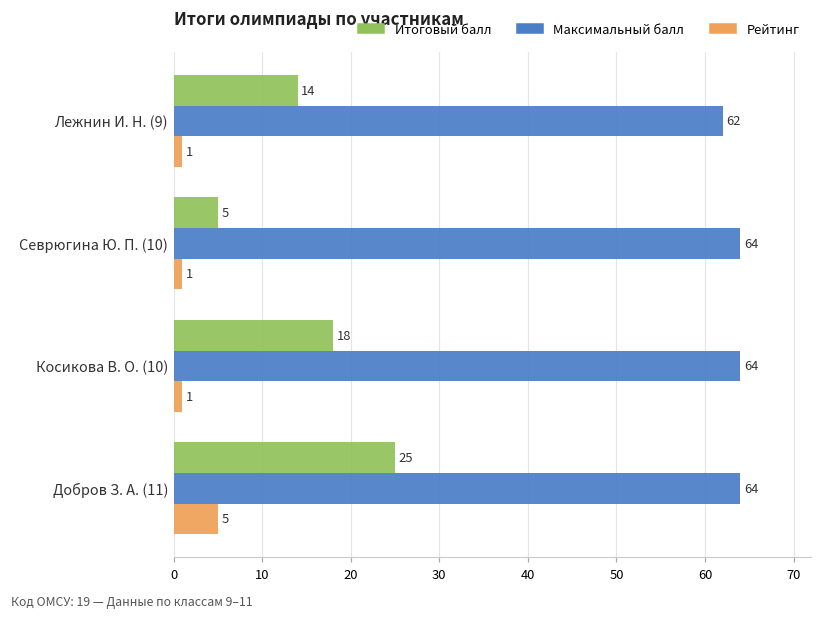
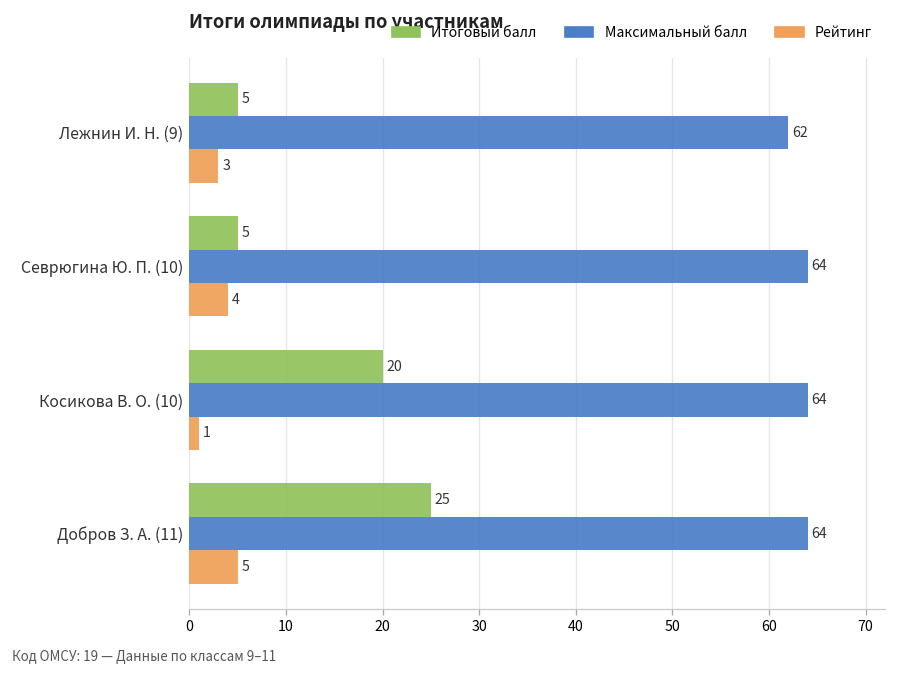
  {
    "Итоговый балл": {
-     "Лежнин И. Н. (9)": 14,
+     "Лежнин И. Н. (9)": 5,
      "Севрюгина Ю. П. (10)": 5,
-     "Косикова В. О. (10)": 18,
+     "Косикова В. О. (10)": 20,
      "Добров З. А. (11)": 25
    },
    "Максимальный балл": {
      "Лежнин И. Н. (9)": 62,
      "Севрюгина Ю. П. (10)": 64,
      "Косикова В. О. (10)": 64,
      "Добров З. А. (11)": 64
    },
    "Рейтинг": {
-     "Лежнин И. Н. (9)": 1,
-     "Севрюгина Ю. П. (10)": 1,
+     "Лежнин И. Н. (9)": 3,
+     "Севрюгина Ю. П. (10)": 4,
      "Косикова В. О. (10)": 1,
      "Добров З. А. (11)": 5
    }
  }
